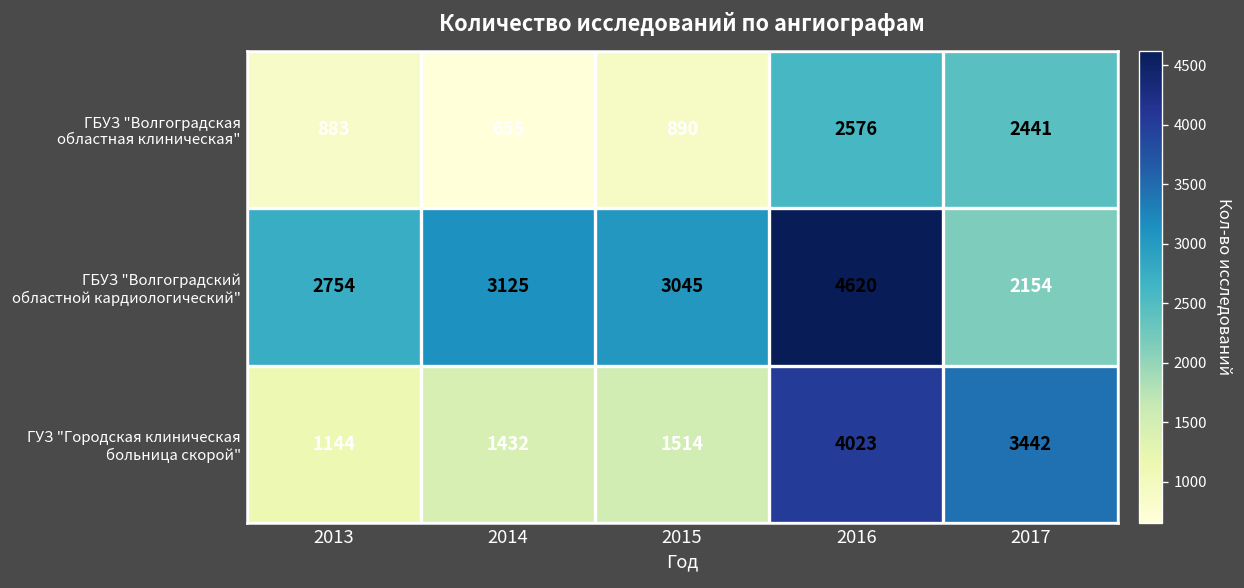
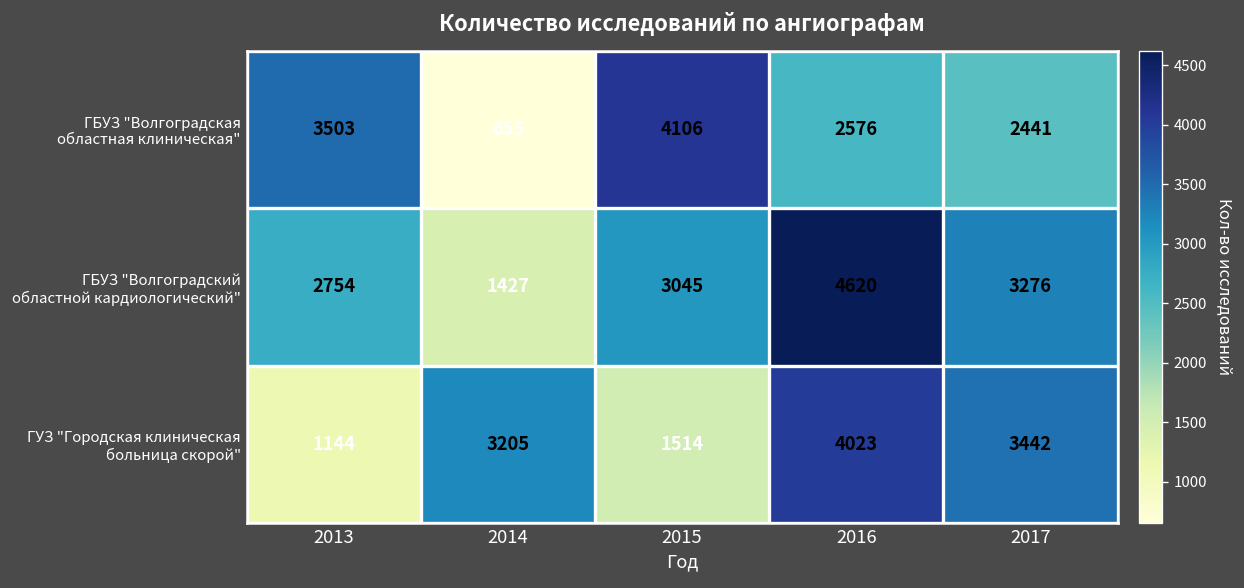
  {
    "ГБУЗ \"Волгоградская областная клиническая\"": {
-     "2013": 883,
-     "2015": 890,
+     "2013": 3503,
+     "2015": 4106,
      "2016": 2576,
      "2017": 2441
    },
    "ГБУЗ \"Волгоградский областной кардиологический\"": {
      "2013": 2754,
-     "2014": 3125,
+     "2014": 1427,
      "2015": 3045,
      "2016": 4620,
-     "2017": 2154
+     "2017": 3276
    },
    "ГУЗ \"Городская клиническая больница скорой\"": {
      "2013": 1144,
-     "2014": 1432,
+     "2014": 3205,
      "2015": 1514,
      "2016": 4023,
      "2017": 3442
    }
  }
